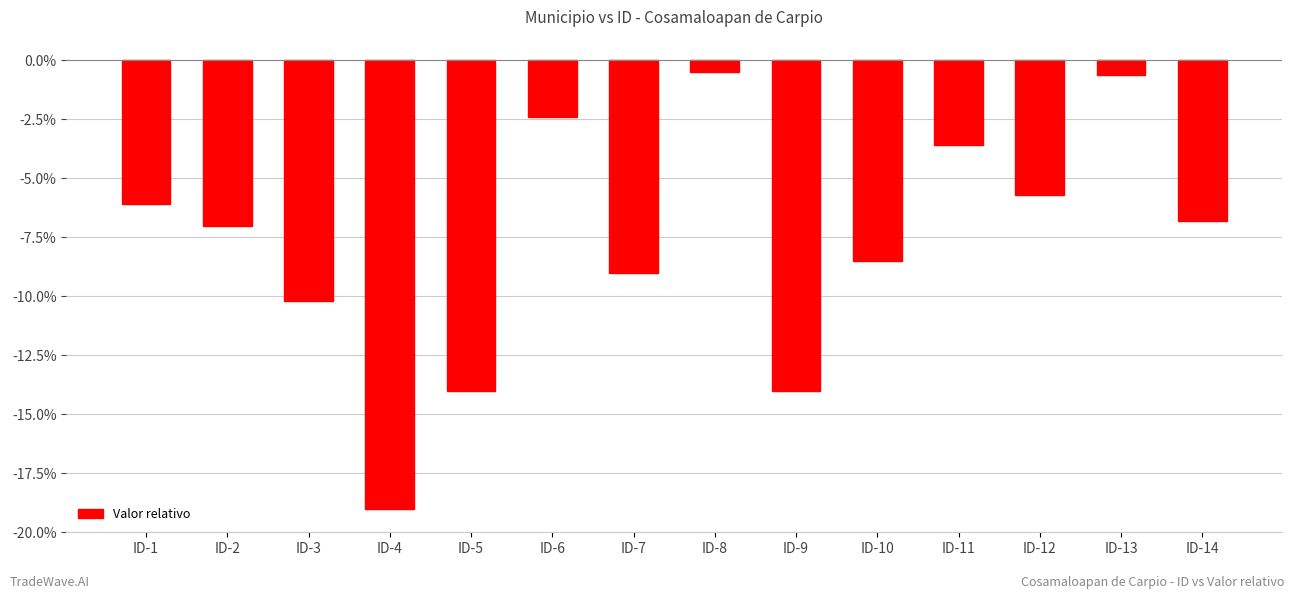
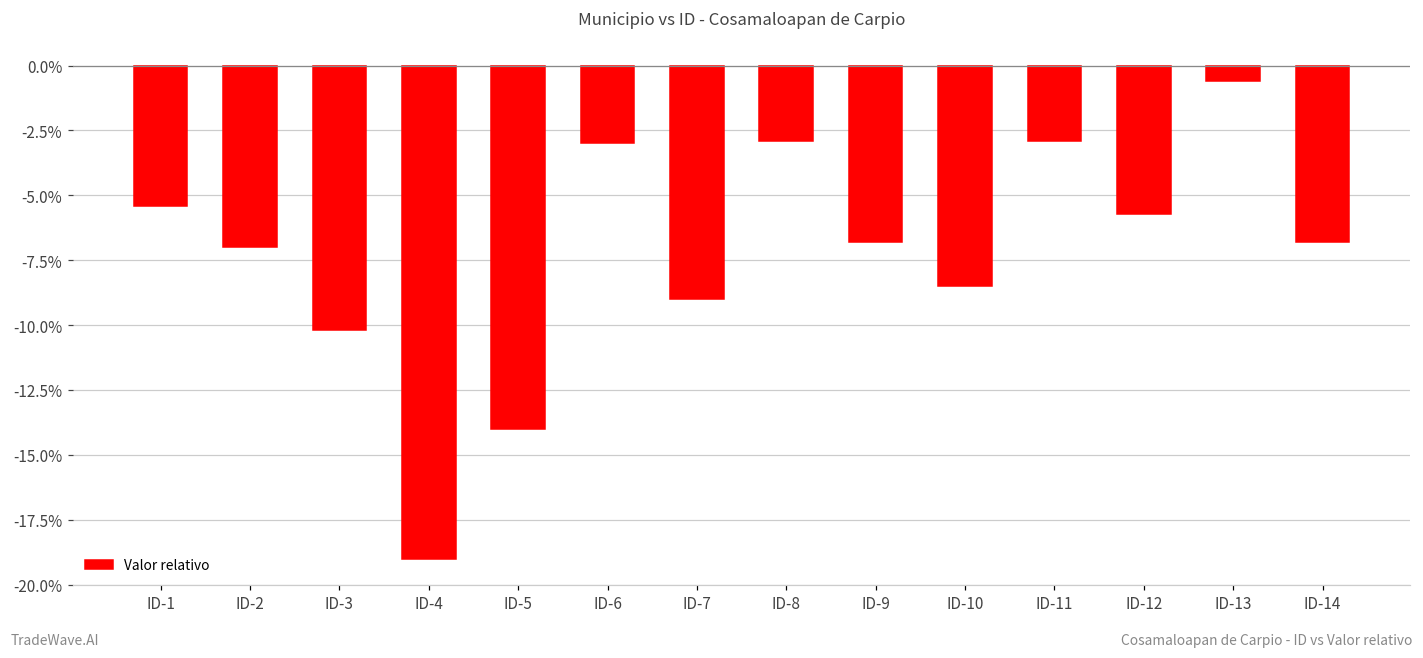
  {
-   "ID-1": "-6.1%",
+   "ID-1": "-5.4%",
    "ID-2": "-7.0%",
    "ID-3": "-10.2%",
    "ID-4": "-19.0%",
    "ID-5": "-14.0%",
-   "ID-6": "-2.4%",
+   "ID-6": "-3.0%",
    "ID-7": "-9.0%",
-   "ID-8": "-0.5%",
-   "ID-9": "-14.0%",
+   "ID-8": "-2.9%",
+   "ID-9": "-6.8%",
    "ID-10": "-8.5%",
-   "ID-11": "-3.6%",
+   "ID-11": "-2.9%",
    "ID-12": "-5.7%",
    "ID-13": "-0.6%",
    "ID-14": "-6.8%"
  }
